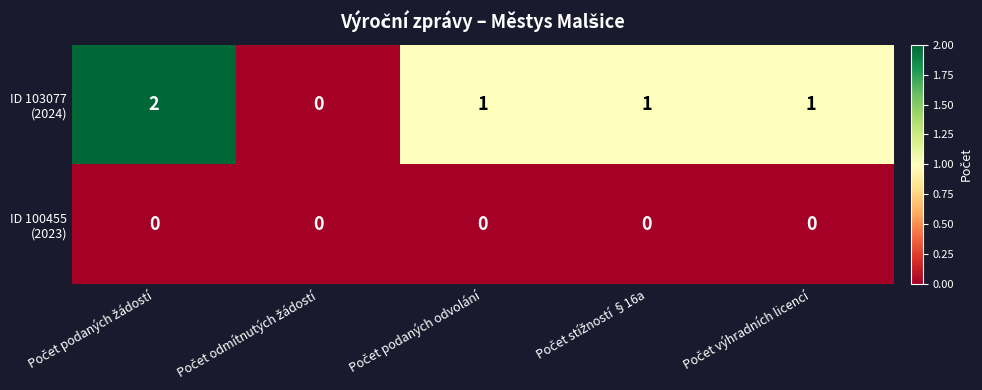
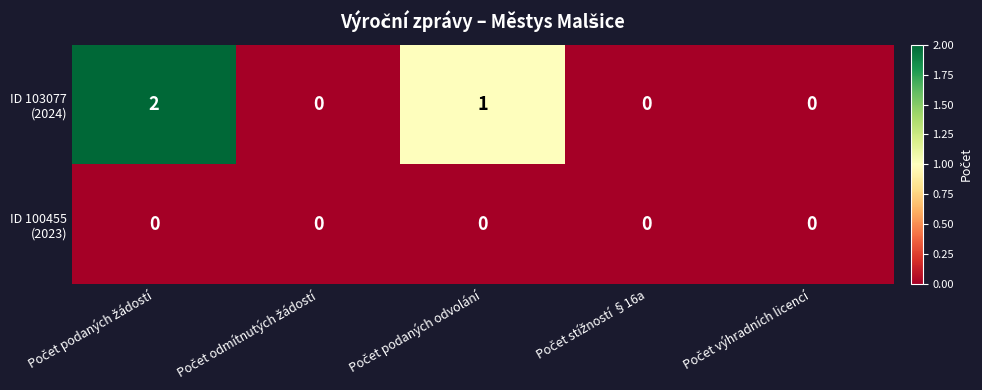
  {
    "ID 103077 (2024)": {
      "Počet podaných žádostí": 2,
      "Počet odmítnutých žádostí": 0,
      "Počet podaných odvolání": 1,
-     "Počet stížností §16a": 1,
-     "Počet výhradních licencí": 1
+     "Počet stížností §16a": 0,
+     "Počet výhradních licencí": 0
    },
    "ID 100455 (2023)": {
      "Počet podaných žádostí": 0,
      "Počet odmítnutých žádostí": 0,
      "Počet podaných odvolání": 0,
      "Počet stížností §16a": 0,
      "Počet výhradních licencí": 0
    }
  }
